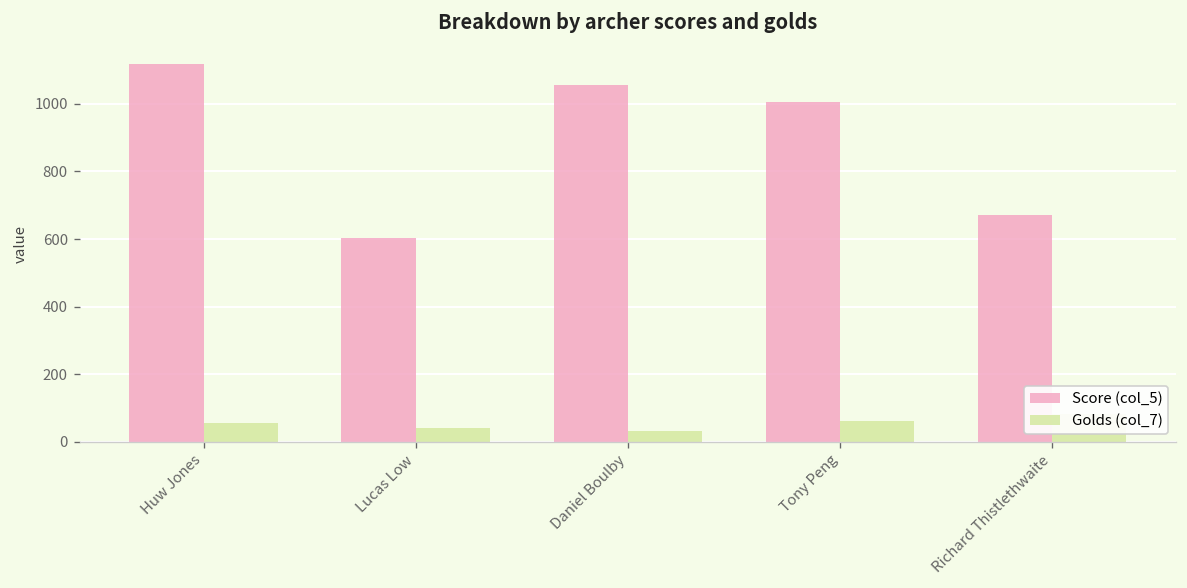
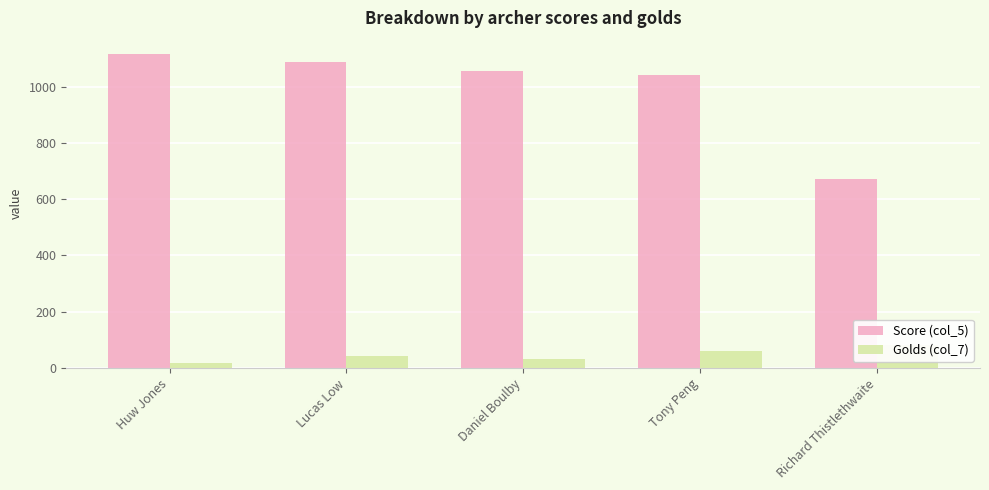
  {
    "Score (col_5)": {
      "Huw Jones": 1120,
-     "Lucas Low": 600,
+     "Lucas Low": 1090,
      "Daniel Boulby": 1060,
-     "Tony Peng": 1010,
+     "Tony Peng": 1040,
      "Richard Thistlethwaite": 670
    },
    "Golds (col_7)": {
-     "Huw Jones": 50,
+     "Huw Jones": 20,
      "Lucas Low": 40,
      "Daniel Boulby": 30,
      "Tony Peng": 60
    }
  }
